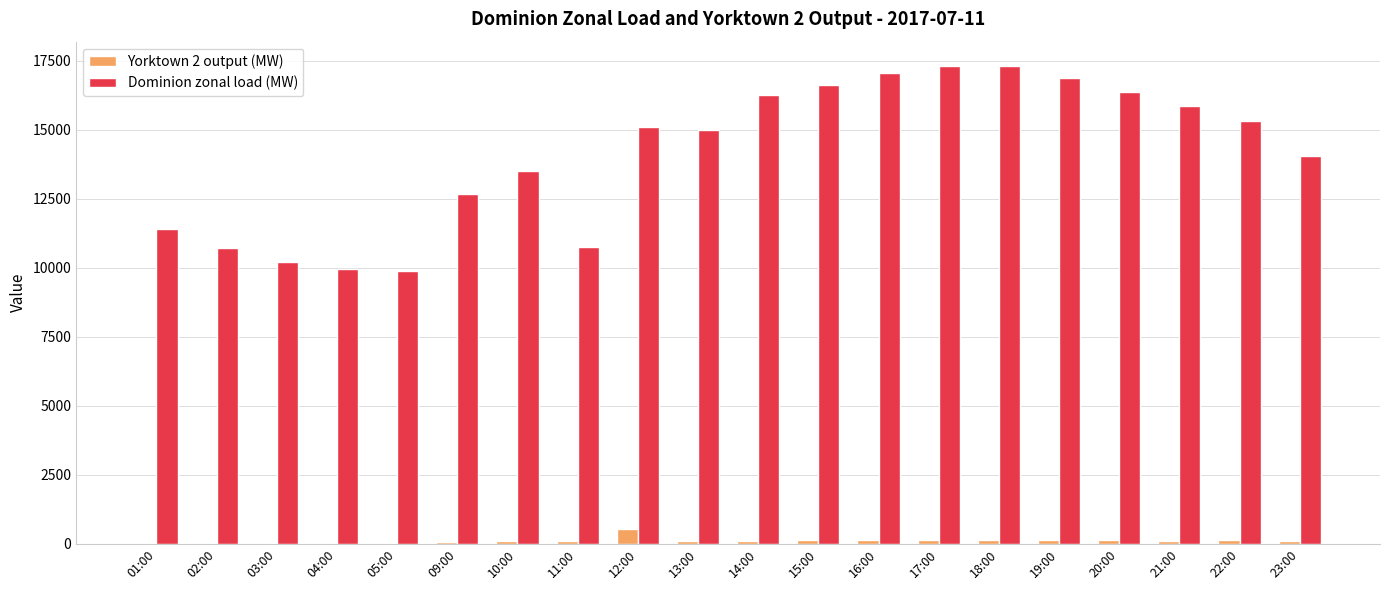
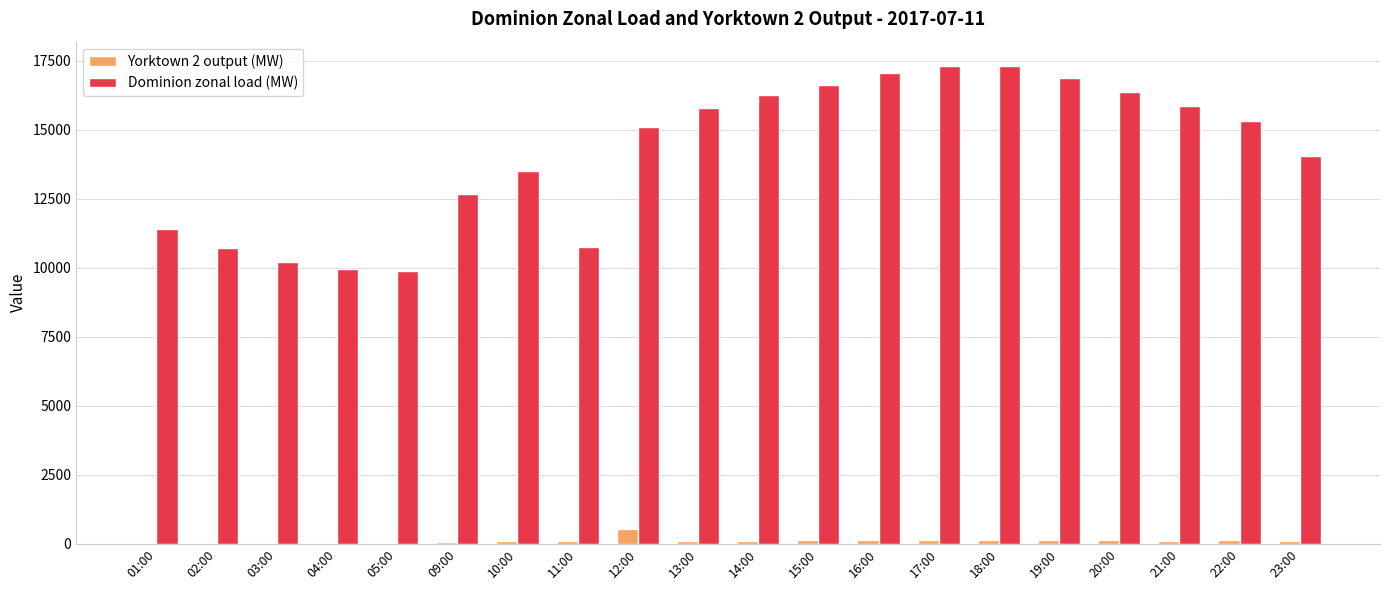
  {
    "Yorktown 2 output (MW)": {
      "01:00": 0,
      "11:00": 100,
      "12:00": 500,
      "13:00": 100,
      "14:00": 100,
      "15:00": 100,
      "16:00": 100,
      "17:00": 100,
      "18:00": 100,
      "19:00": 100,
      "20:00": 100,
      "21:00": 100,
      "22:00": 100,
      "23:00": 100
    },
    "Dominion zonal load (MW)": {
      "01:00": 11400,
      "02:00": 10700,
      "03:00": 10200,
      "04:00": 10000,
      "05:00": 9900,
      "09:00": 12700,
      "10:00": 13500,
      "11:00": 10700,
      "12:00": 15100,
-     "13:00": 15000,
+     "13:00": 15800,
      "14:00": 16300,
      "15:00": 16600,
      "16:00": 17100,
      "17:00": 17300,
      "18:00": 17300,
      "19:00": 16900,
      "20:00": 16400,
      "21:00": 15900,
      "22:00": 15300,
      "23:00": 14100
    }
  }
